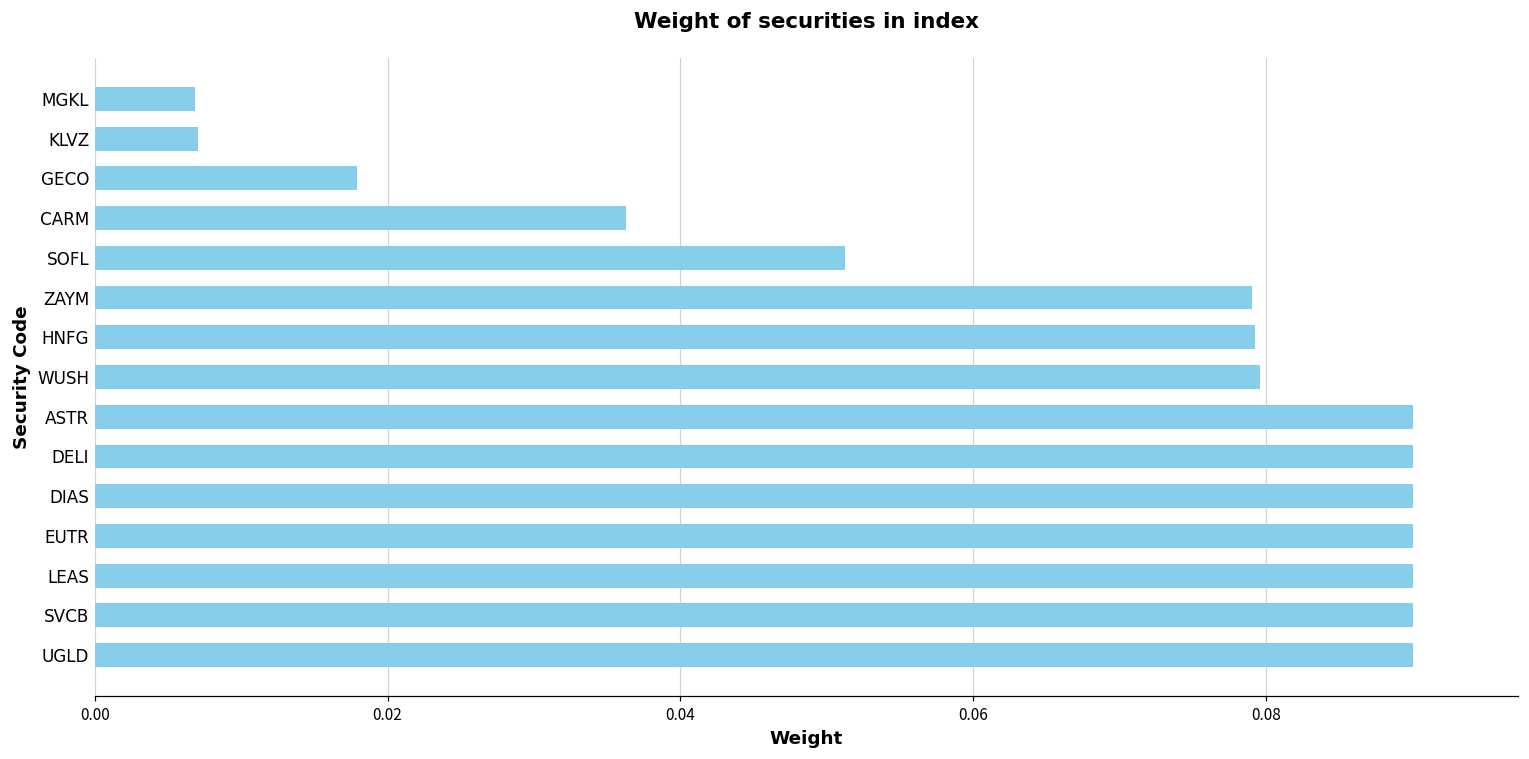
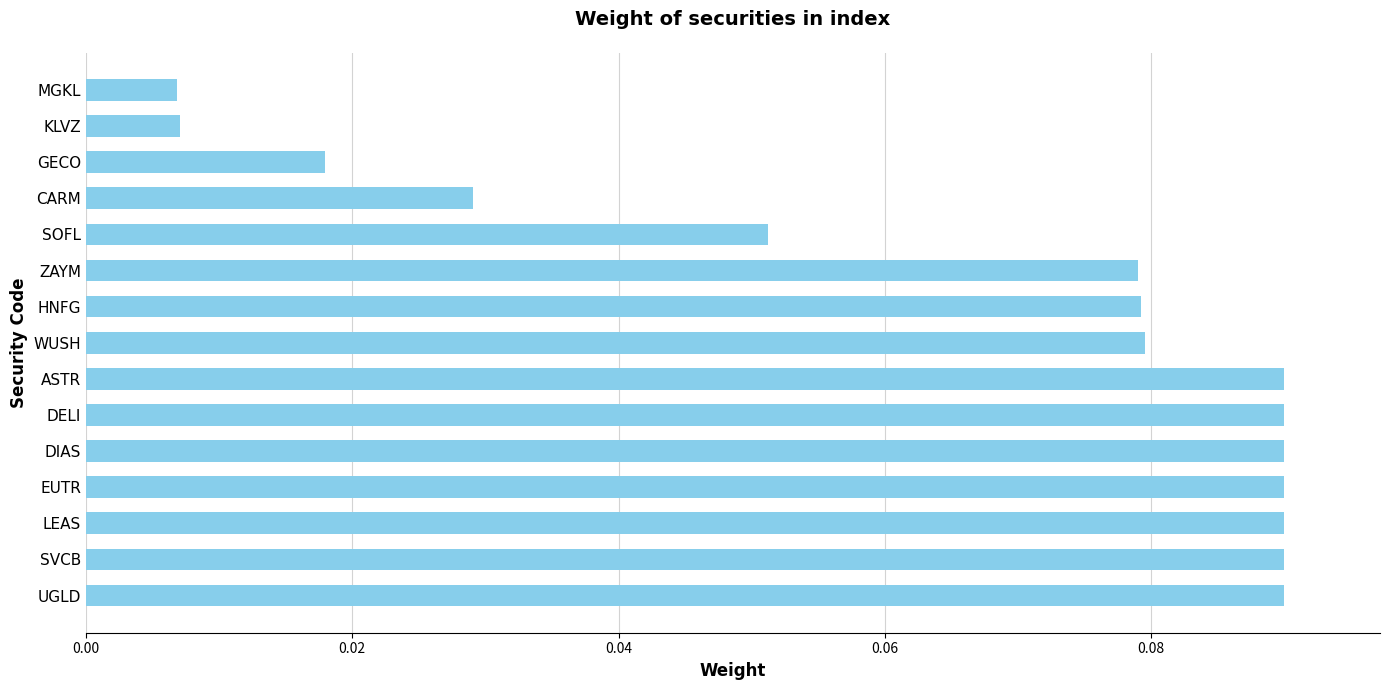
  {
    "MGKL": 0.0068,
    "KLVZ": 0.0071,
    "GECO": 0.0179,
-   "CARM": 0.0363,
+   "CARM": 0.0291,
    "SOFL": 0.0512,
    "ZAYM": 0.0791,
    "HNFG": 0.0792,
    "WUSH": 0.0796,
    "ASTR": 0.0900,
    "DELI": 0.0900,
    "DIAS": 0.0900,
    "EUTR": 0.0900,
    "LEAS": 0.0900,
    "SVCB": 0.0900,
    "UGLD": 0.0900
  }
